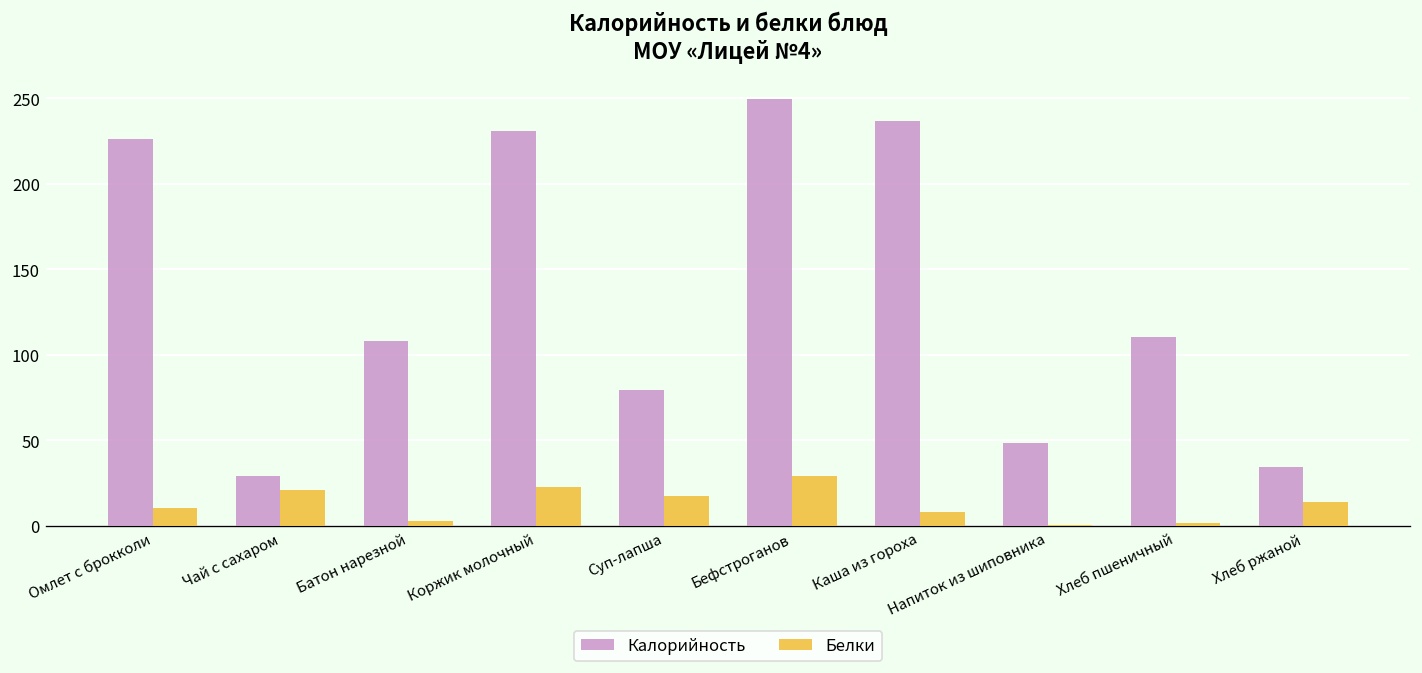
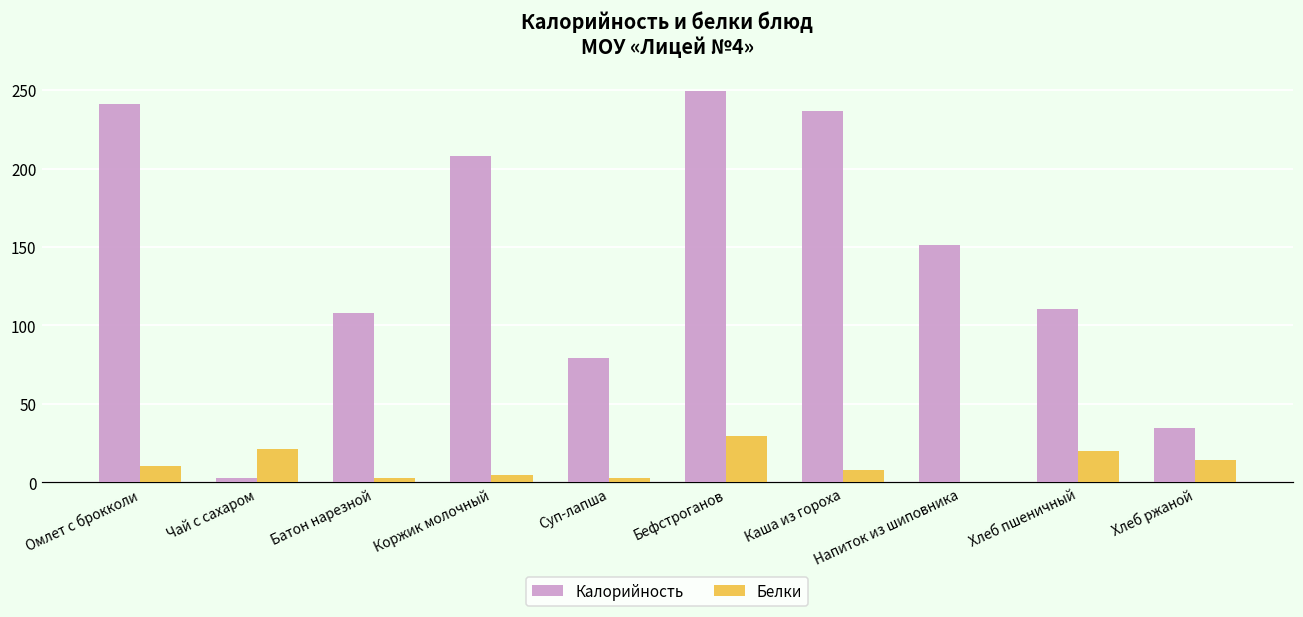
  {
    "Калорийность": {
-     "Омлет с брокколи": 226,
-     "Чай с сахаром": 29,
+     "Омлет с брокколи": 241,
+     "Чай с сахаром": 3,
      "Батон нарезной": 108,
-     "Коржик молочный": 231,
+     "Коржик молочный": 208,
      "Суп-лапша": 79,
      "Бефстроганов": 249,
      "Каша из гороха": 236,
-     "Напиток из шиповника": 48,
+     "Напиток из шиповника": 151,
      "Хлеб пшеничный": 111,
      "Хлеб ржаной": 35
    },
    "Белки": {
      "Омлет с брокколи": 11,
      "Чай с сахаром": 21,
      "Батон нарезной": 3,
-     "Коржик молочный": 23,
-     "Суп-лапша": 17,
+     "Коржик молочный": 5,
+     "Суп-лапша": 3,
      "Бефстроганов": 29,
      "Каша из гороха": 8,
-     "Хлеб пшеничный": 2,
+     "Хлеб пшеничный": 20,
      "Хлеб ржаной": 14
    }
  }
